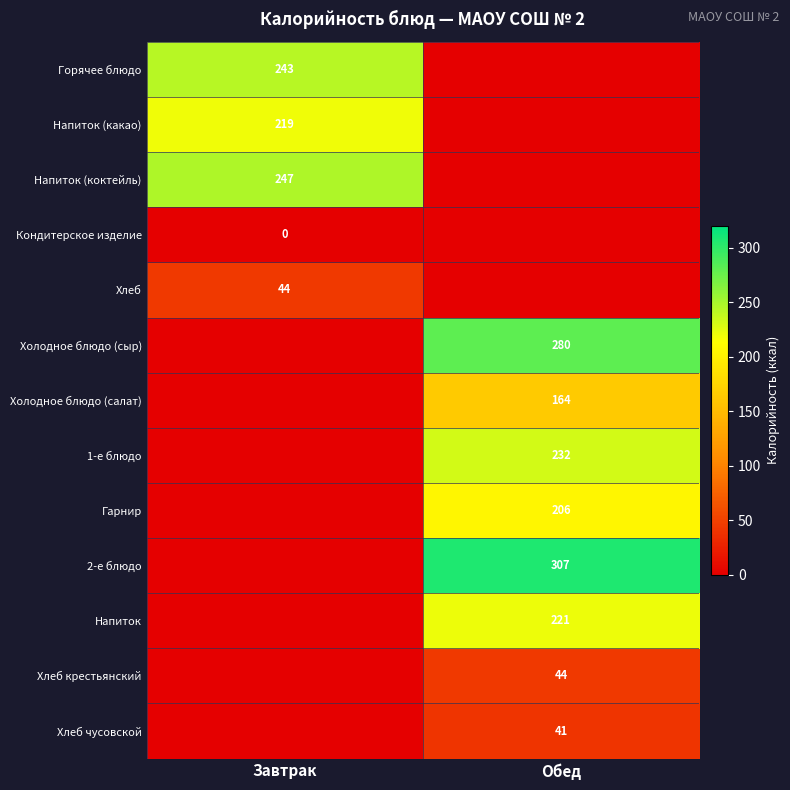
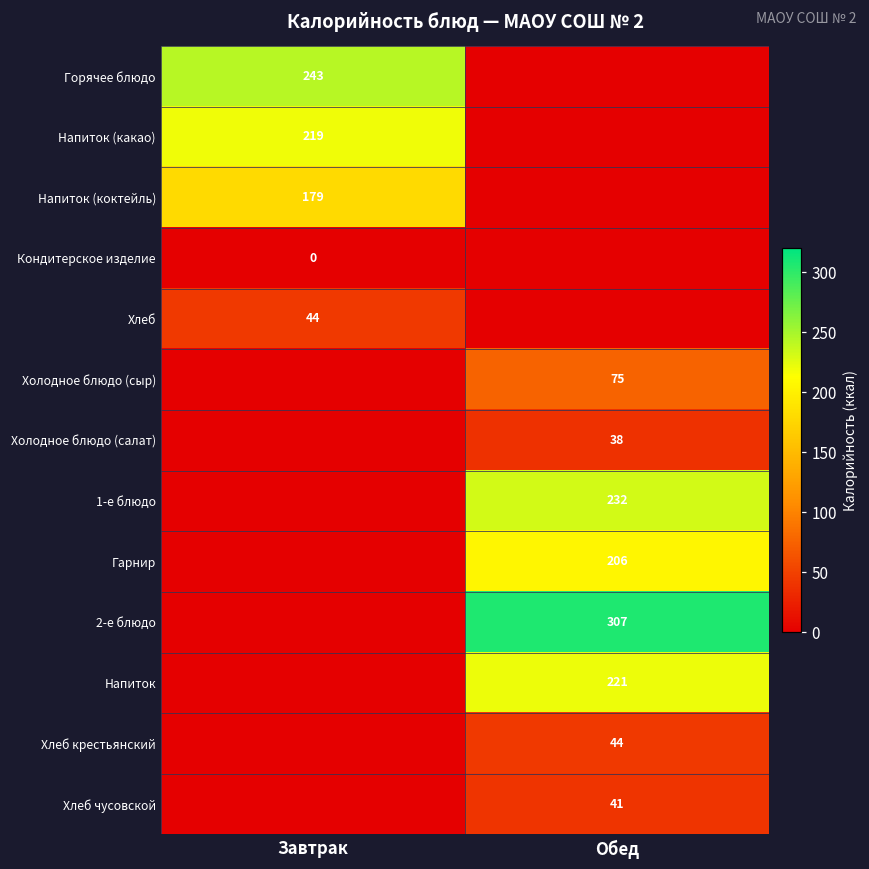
  {
    "Горячее блюдо": {
      "Завтрак": 243
    },
    "Напиток (какао)": {
      "Завтрак": 219
    },
    "Напиток (коктейль)": {
-     "Завтрак": 247
+     "Завтрак": 179
    },
    "Кондитерское изделие": {
      "Завтрак": 0
    },
    "Хлеб": {
      "Завтрак": 44
    },
    "Холодное блюдо (сыр)": {
-     "Обед": 280
+     "Обед": 75
    },
    "Холодное блюдо (салат)": {
-     "Обед": 164
+     "Обед": 38
    },
    "1-е блюдо": {
      "Обед": 232
    },
    "Гарнир": {
      "Обед": 206
    },
    "2-е блюдо": {
      "Обед": 307
    },
    "Напиток": {
      "Обед": 221
    },
    "Хлеб крестьянский": {
      "Обед": 44
    },
    "Хлеб чусовской": {
      "Обед": 41
    }
  }
